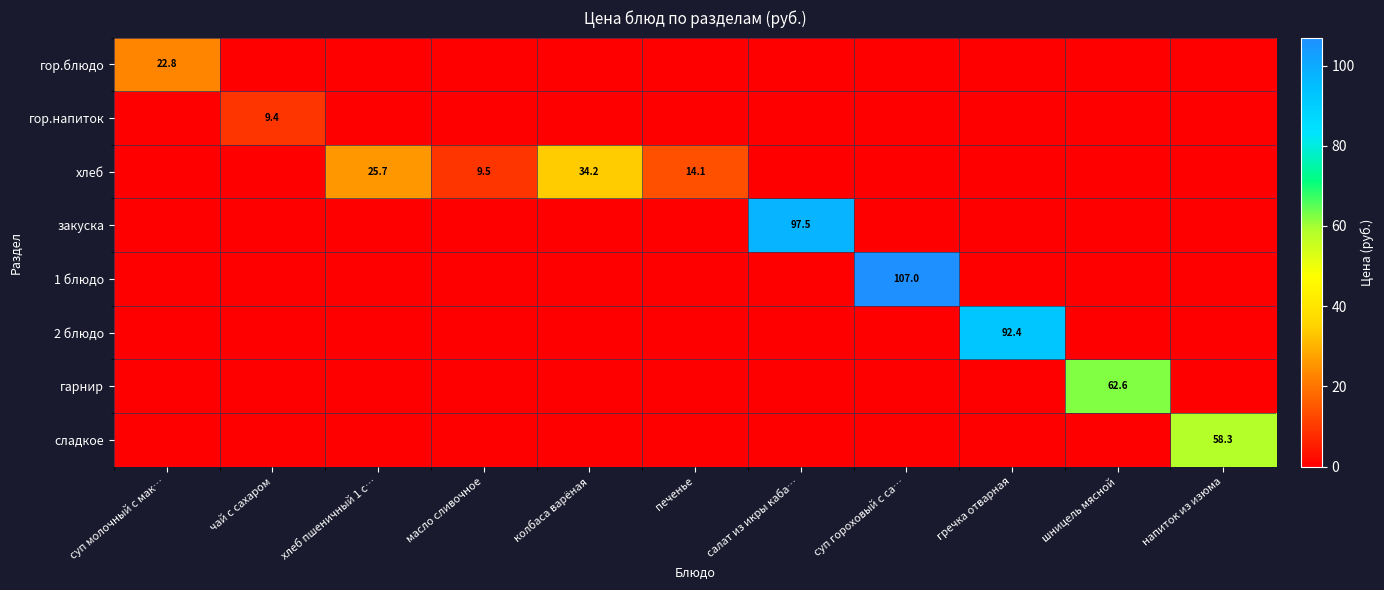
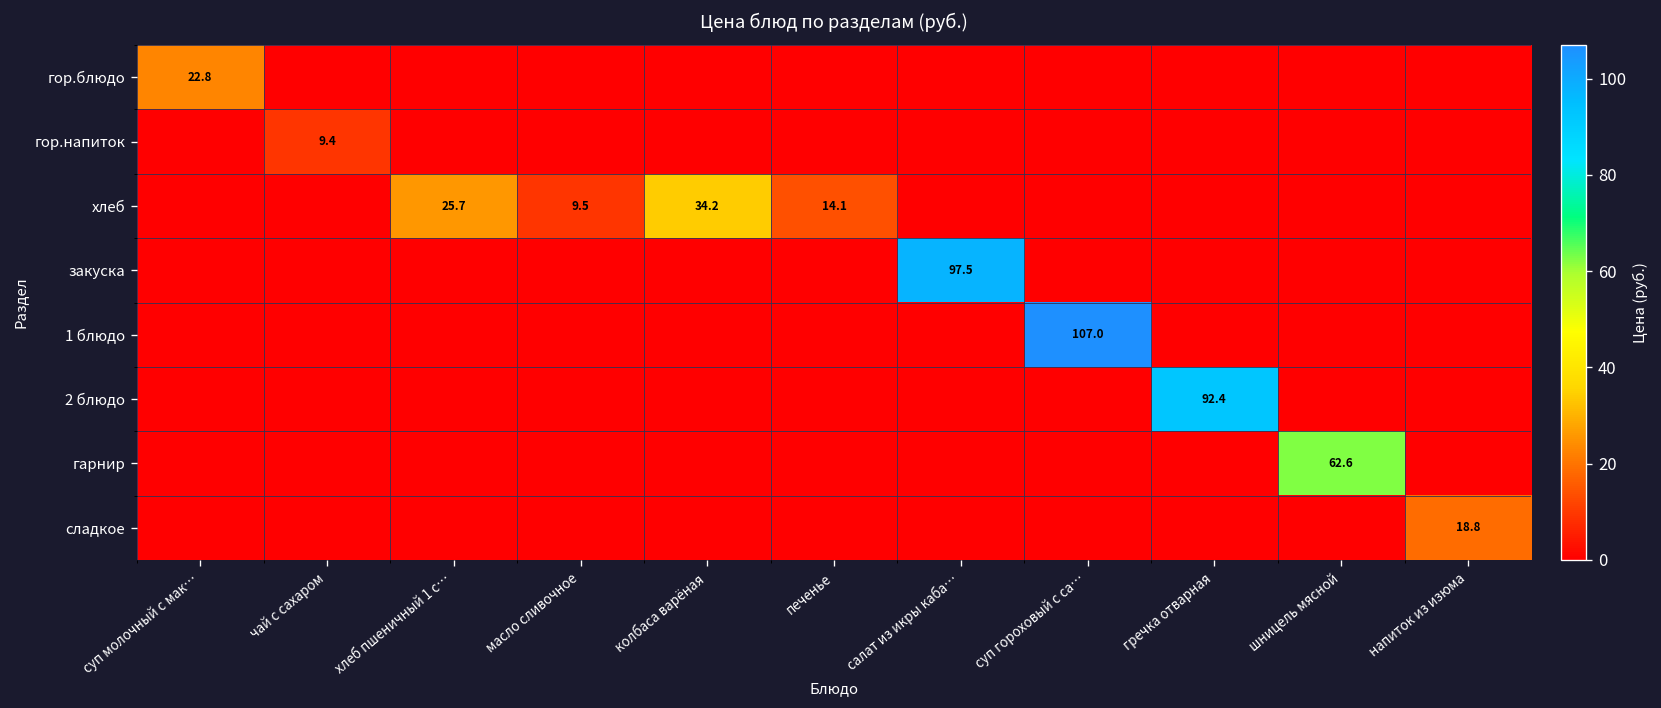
  {
    "гор.блюдо": {
      "суп молочный с мак…": 22.8
    },
    "гор.напиток": {
      "чай с сахаром": 9.4
    },
    "хлеб": {
      "хлеб пшеничный 1 с…": 25.7,
      "масло сливочное": 9.5,
      "колбаса варёная": 34.2,
      "печенье": 14.1
    },
    "закуска": {
      "салат из икры каба…": 97.5
    },
    "1 блюдо": {
      "суп гороховый с са…": 107.0
    },
    "2 блюдо": {
      "гречка отварная": 92.4
    },
    "гарнир": {
      "шницель мясной": 62.6
    },
    "сладкое": {
-     "напиток из изюма": 58.3
+     "напиток из изюма": 18.8
    }
  }
